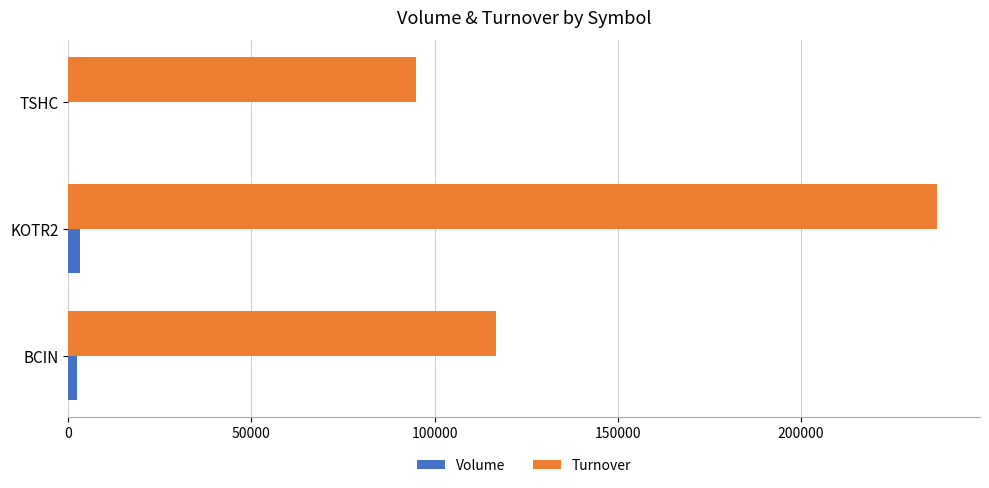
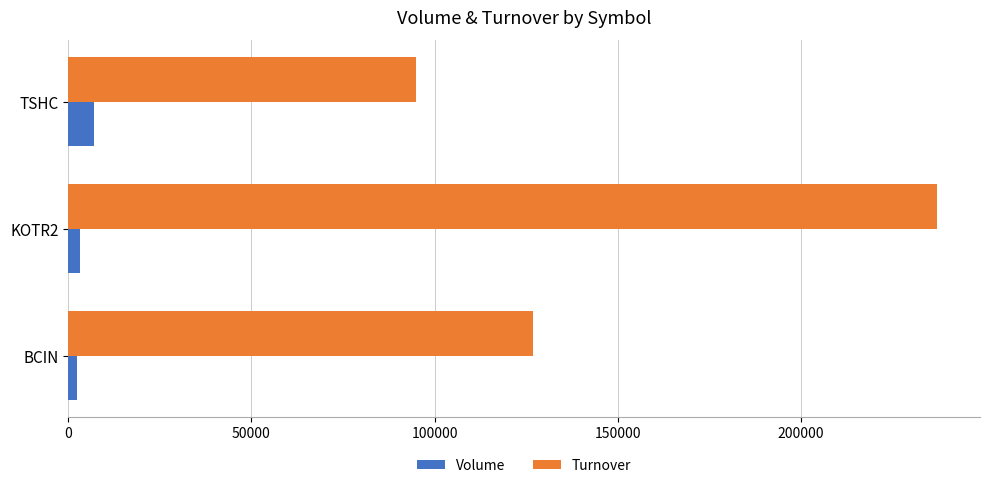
  {
    "Volume": {
-     "TSHC": 0,
+     "TSHC": 7000,
      "KOTR2": 3000,
      "BCIN": 2000
    },
    "Turnover": {
      "TSHC": 95000,
      "KOTR2": 237000,
-     "BCIN": 117000
+     "BCIN": 127000
    }
  }
